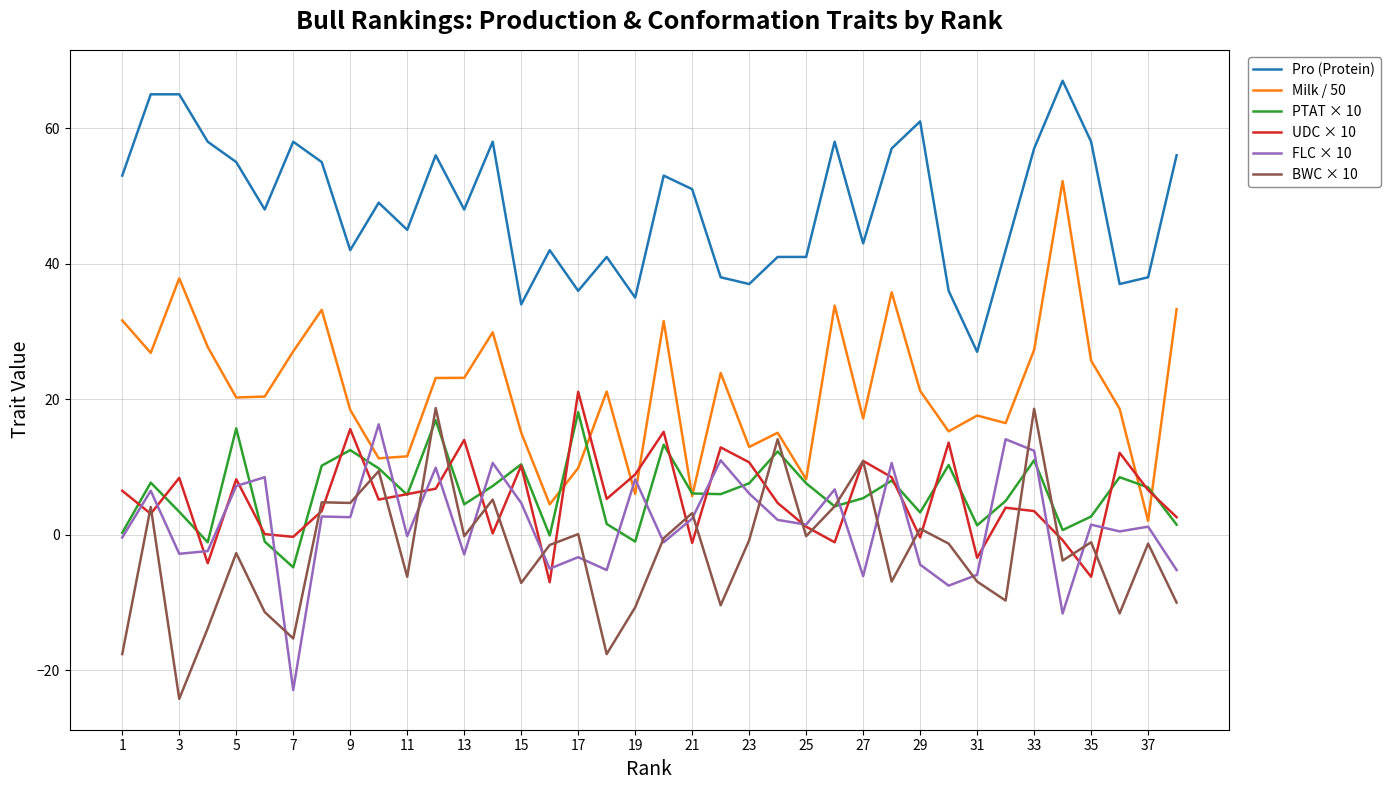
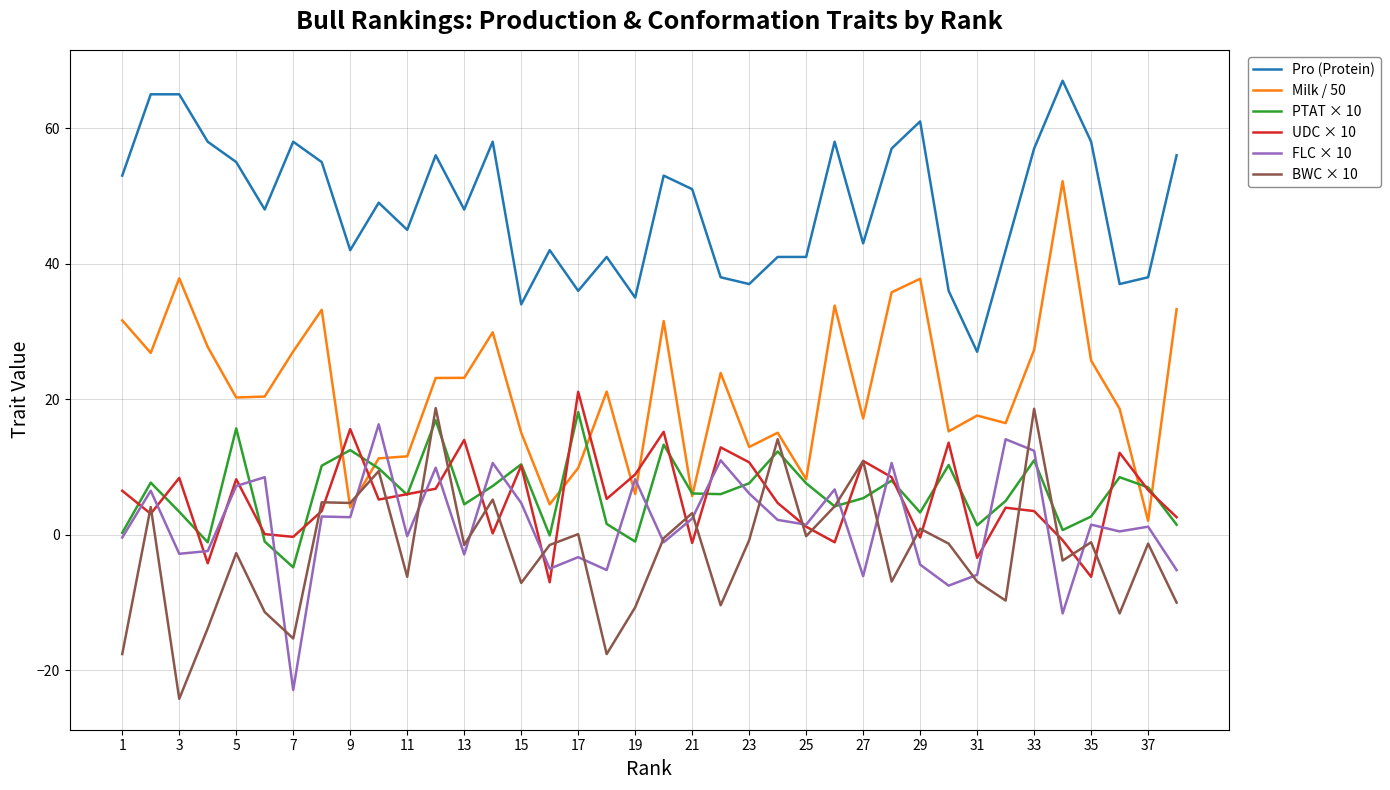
  {
    "Pro (Protein)": {
      "1": 53,
      "3": 65,
      "5": 55,
      "7": 58,
      "9": 42,
      "11": 45,
      "13": 48,
      "15": 34,
      "17": 36,
      "19": 35,
      "21": 51,
      "23": 37,
      "25": 41,
      "27": 43,
      "29": 61,
      "31": 27,
      "33": 57,
      "35": 58,
      "37": 38
    },
    "Milk / 50": {
      "1": 32,
      "3": 38,
      "5": 20,
      "7": 27,
-     "9": 18,
+     "9": 4,
      "11": 12,
      "13": 23,
      "15": 15,
      "17": 10,
      "19": 6,
      "23": 13,
      "25": 8,
      "27": 17,
-     "29": 21,
+     "29": 38,
      "31": 18,
      "33": 27,
      "35": 26,
      "37": 2
    },
    "PTAT × 10": {
      "1": 0,
      "3": 3,
      "5": 16,
      "7": -5,
      "9": 13,
      "13": 5,
      "17": 18,
      "19": -1,
      "23": 8,
      "25": 8,
      "27": 5,
      "29": 3,
      "31": 1,
      "33": 11,
      "35": 3,
      "37": 7
    },
    "UDC × 10": {
      "1": 7,
      "3": 8,
      "5": 8,
      "7": 0,
      "9": 16,
      "13": 14,
      "17": 21,
      "19": 9,
      "21": -1,
      "23": 11,
      "29": 0,
      "31": -3,
      "33": 4,
      "35": -6,
      "37": 7
    },
    "FLC × 10": {
      "1": 0,
      "3": -3,
      "5": 7,
      "7": -23,
      "9": 3,
      "11": 0,
      "13": -3,
      "15": 5,
      "17": -3,
      "19": 8,
      "21": 2,
      "23": 6,
      "27": -6,
      "29": -4,
      "31": -6,
      "33": 12,
      "35": 2,
      "37": 1
    },
    "BWC × 10": {
      "1": -18,
      "3": -24,
      "5": -3,
      "7": -15,
      "9": 5,
      "11": -6,
-     "13": 0,
+     "13": -2,
      "15": -7,
      "17": 0,
      "19": -11,
      "21": 3,
      "23": -1,
      "25": 0,
      "29": 1,
      "31": -7,
      "33": 19,
      "35": -1,
      "37": -1
    }
  }
